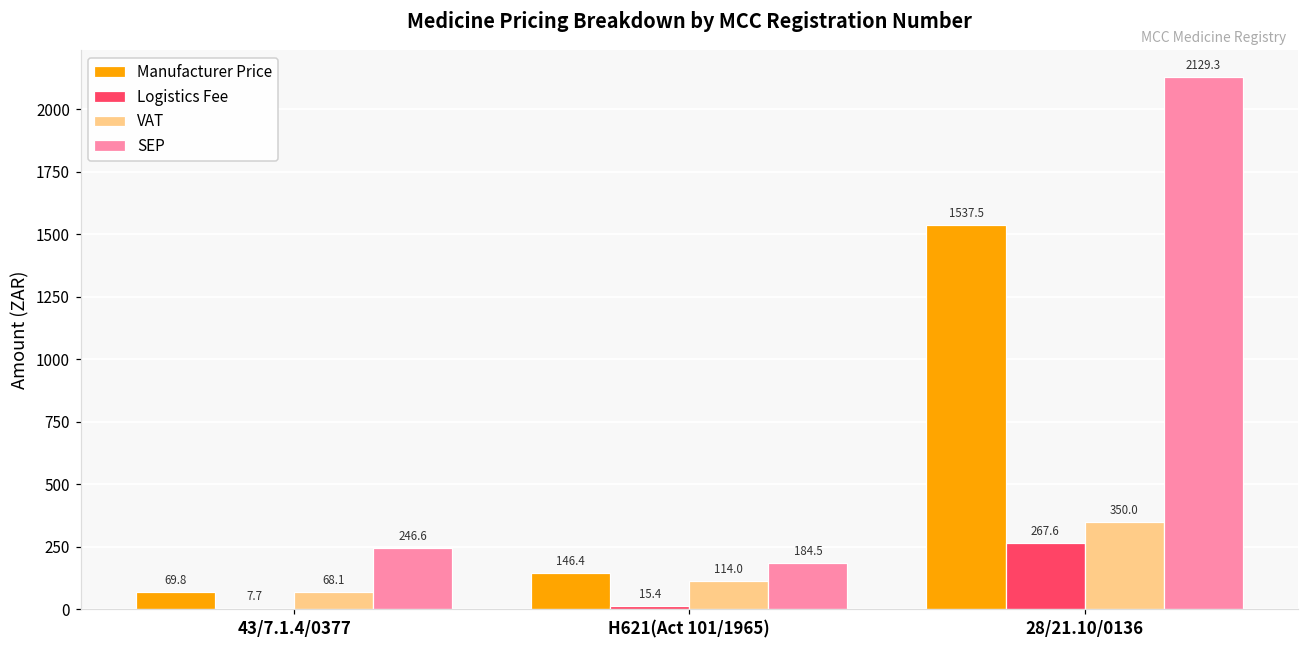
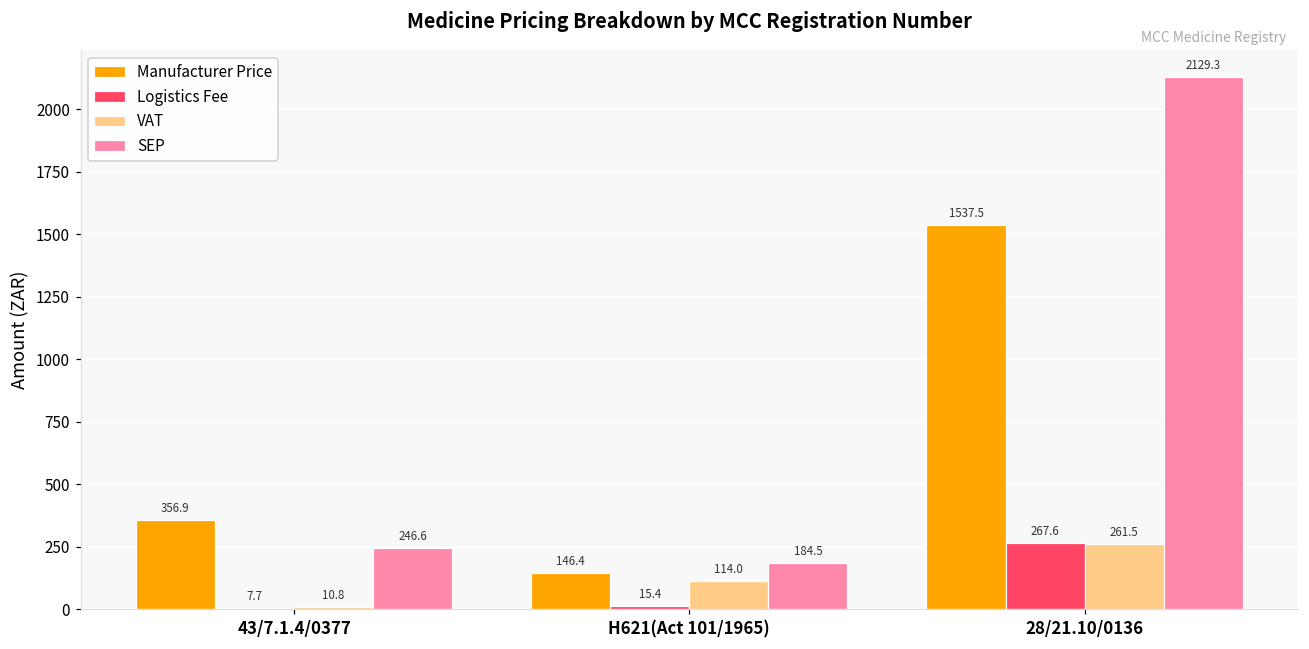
  {
    "Manufacturer Price": {
-     "43/7.1.4/0377": 69.8,
+     "43/7.1.4/0377": 356.9,
      "H621(Act 101/1965)": 146.4,
      "28/21.10/0136": 1537.5
    },
    "Logistics Fee": {
      "43/7.1.4/0377": 7.7,
      "H621(Act 101/1965)": 15.4,
      "28/21.10/0136": 267.6
    },
    "VAT": {
-     "43/7.1.4/0377": 68.1,
+     "43/7.1.4/0377": 10.8,
      "H621(Act 101/1965)": 114.0,
-     "28/21.10/0136": 350.0
+     "28/21.10/0136": 261.5
    },
    "SEP": {
      "43/7.1.4/0377": 246.6,
      "H621(Act 101/1965)": 184.5,
      "28/21.10/0136": 2129.3
    }
  }
